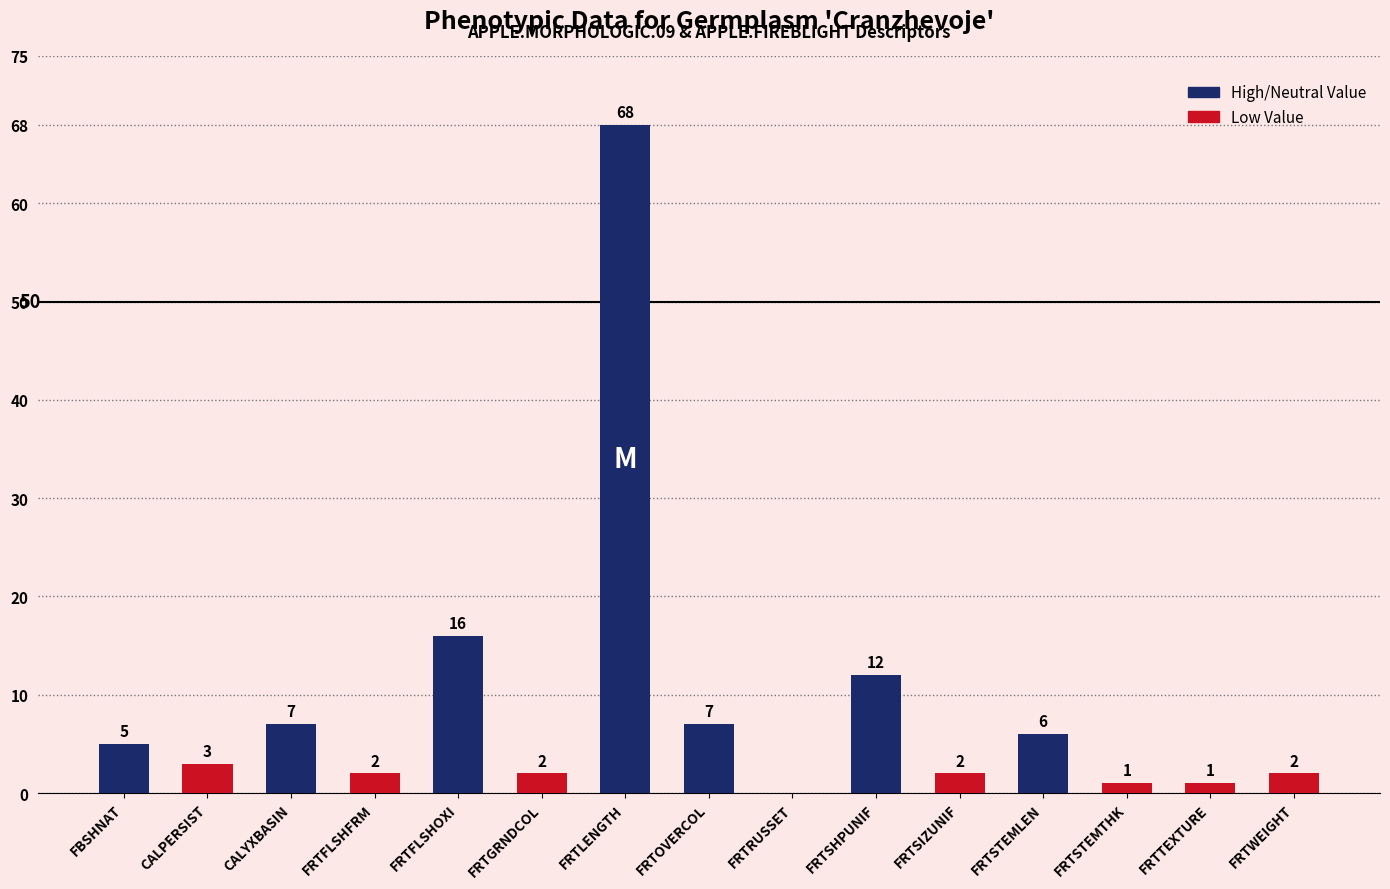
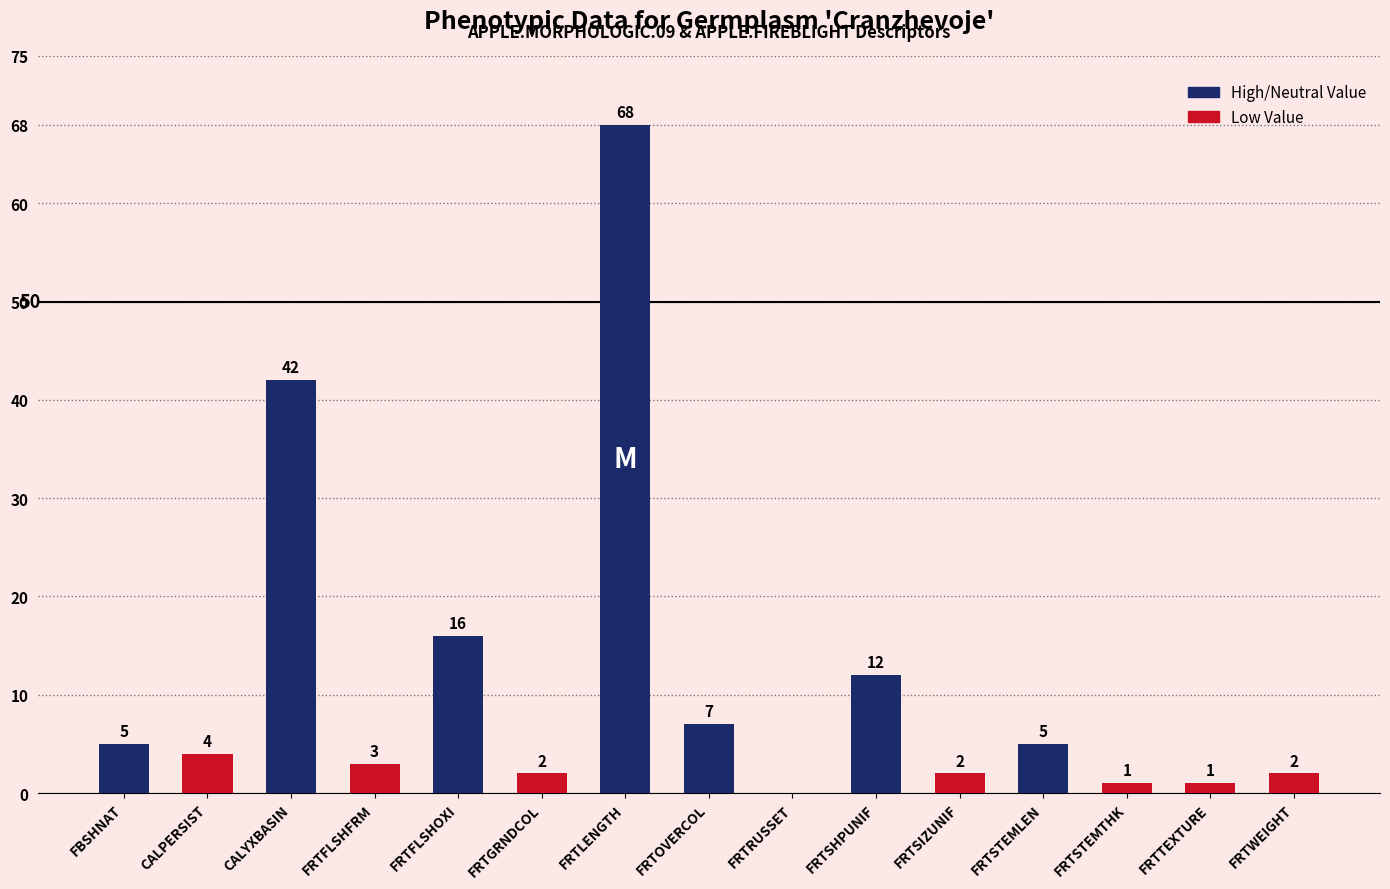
  {
    "FBSHNAT": 5,
-   "CALPERSIST": 3,
-   "CALYXBASIN": 7,
-   "FRTFLSHFRM": 2,
+   "CALPERSIST": 4,
+   "CALYXBASIN": 42,
+   "FRTFLSHFRM": 3,
    "FRTFLSHOXI": 16,
    "FRTGRNDCOL": 2,
    "FRTLENGTH": 68,
    "FRTOVERCOL": 7,
    "FRTSHPUNIF": 12,
    "FRTSIZUNIF": 2,
-   "FRTSTEMLEN": 6,
+   "FRTSTEMLEN": 5,
    "FRTSTEMTHK": 1,
    "FRTTEXTURE": 1,
    "FRTWEIGHT": 2
  }
